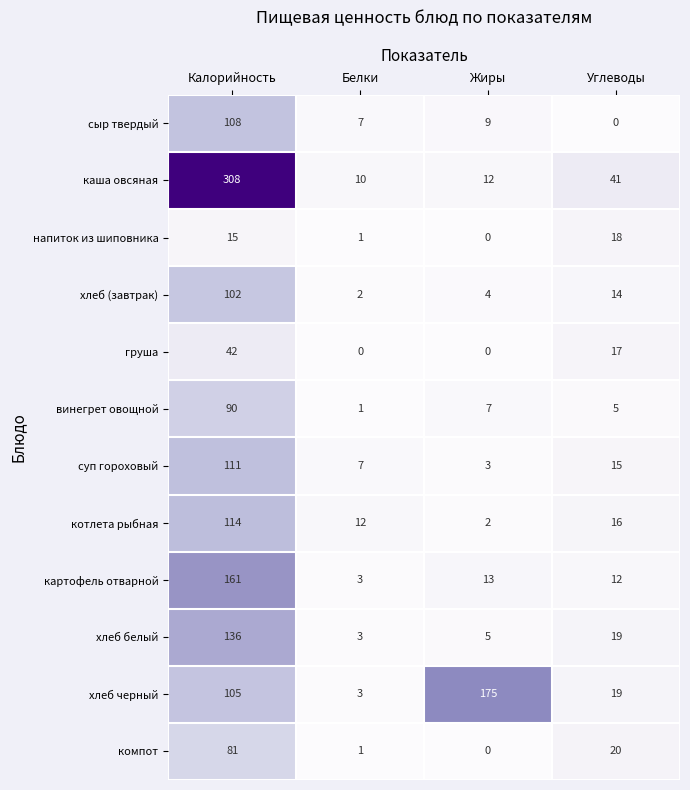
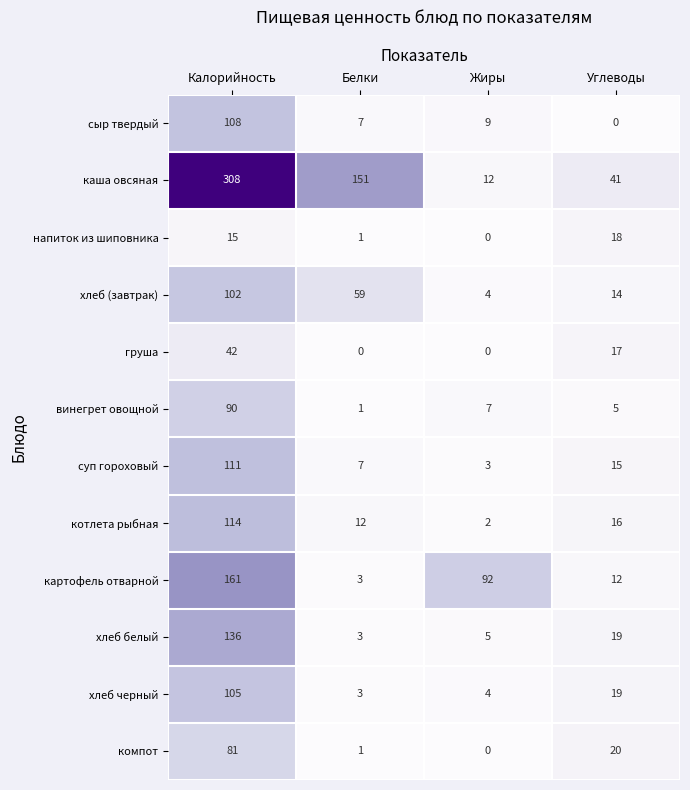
  {
    "сыр твердый": {
      "Калорийность": 108,
      "Белки": 7,
      "Жиры": 9,
      "Углеводы": 0
    },
    "каша овсяная": {
      "Калорийность": 308,
-     "Белки": 10,
+     "Белки": 151,
      "Жиры": 12,
      "Углеводы": 41
    },
    "напиток из шиповника": {
      "Калорийность": 15,
      "Белки": 1,
      "Жиры": 0,
      "Углеводы": 18
    },
    "хлеб (завтрак)": {
      "Калорийность": 102,
-     "Белки": 2,
+     "Белки": 59,
      "Жиры": 4,
      "Углеводы": 14
    },
    "груша": {
      "Калорийность": 42,
      "Белки": 0,
      "Жиры": 0,
      "Углеводы": 17
    },
    "винегрет овощной": {
      "Калорийность": 90,
      "Белки": 1,
      "Жиры": 7,
      "Углеводы": 5
    },
    "суп гороховый": {
      "Калорийность": 111,
      "Белки": 7,
      "Жиры": 3,
      "Углеводы": 15
    },
    "котлета рыбная": {
      "Калорийность": 114,
      "Белки": 12,
      "Жиры": 2,
      "Углеводы": 16
    },
    "картофель отварной": {
      "Калорийность": 161,
      "Белки": 3,
-     "Жиры": 13,
+     "Жиры": 92,
      "Углеводы": 12
    },
    "хлеб белый": {
      "Калорийность": 136,
      "Белки": 3,
      "Жиры": 5,
      "Углеводы": 19
    },
    "хлеб черный": {
      "Калорийность": 105,
      "Белки": 3,
-     "Жиры": 175,
+     "Жиры": 4,
      "Углеводы": 19
    },
    "компот": {
      "Калорийность": 81,
      "Белки": 1,
      "Жиры": 0,
      "Углеводы": 20
    }
  }
